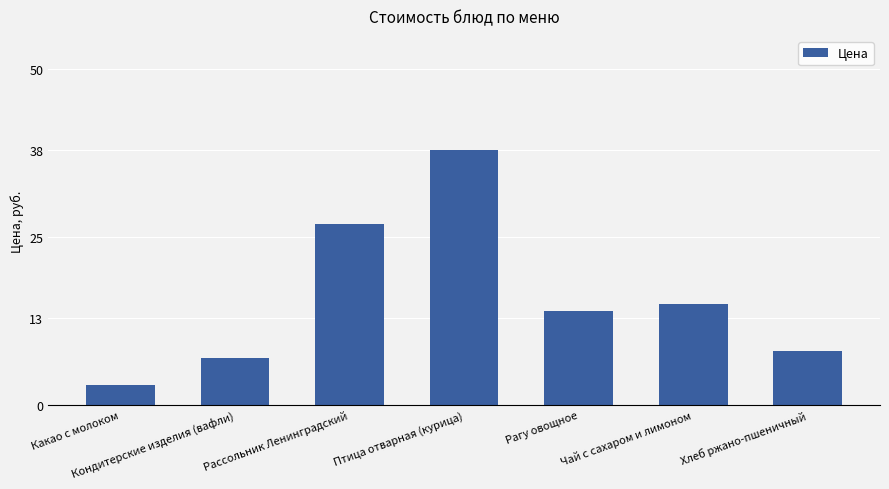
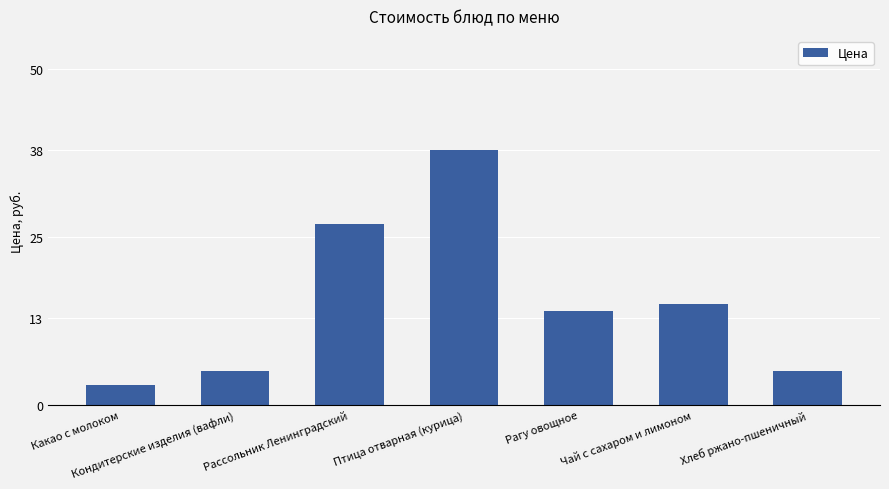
  {
    "Какао с молоком": 3,
-   "Кондитерские изделия (вафли)": 7,
+   "Кондитерские изделия (вафли)": 5,
    "Рассольник Ленинградский": 27,
    "Птица отварная (курица)": 38,
    "Рагу овощное": 14,
    "Чай с сахаром и лимоном": 15,
-   "Хлеб ржано-пшеничный": 8
+   "Хлеб ржано-пшеничный": 5
  }
